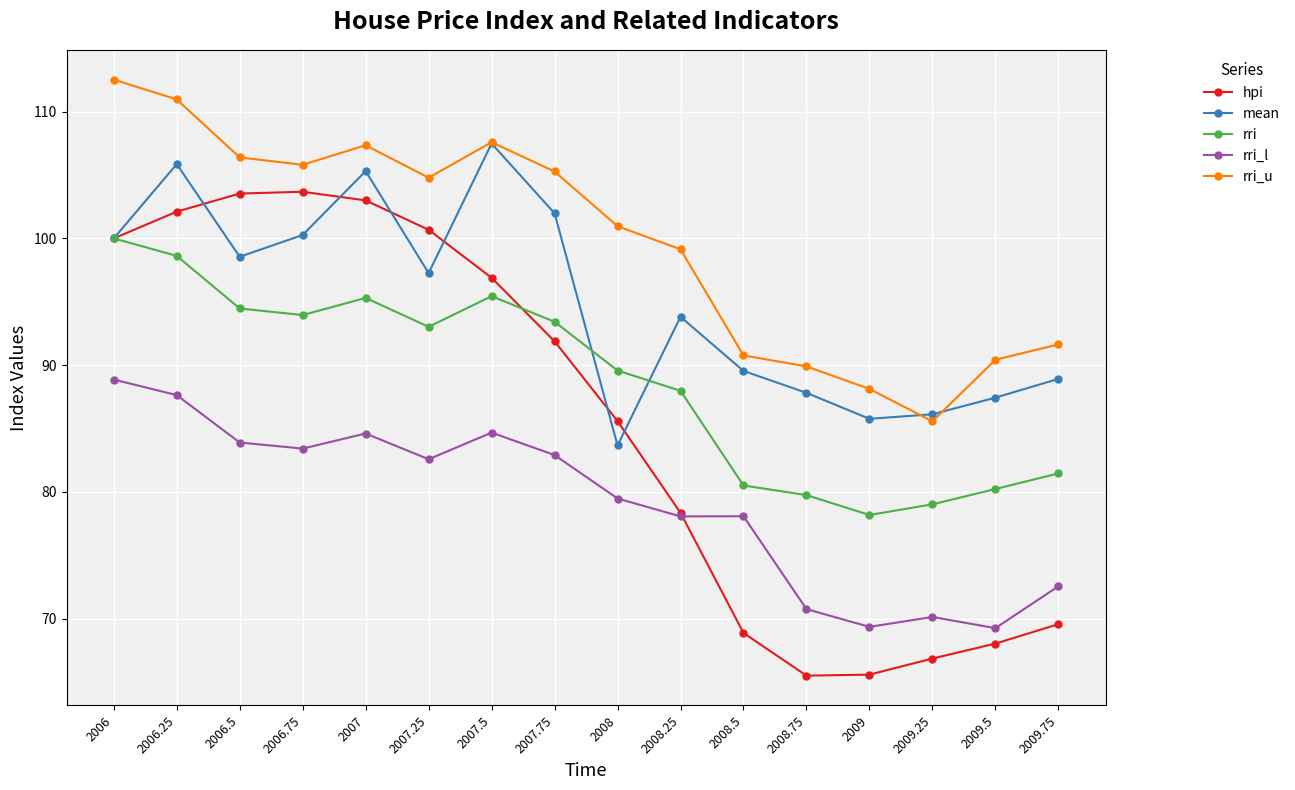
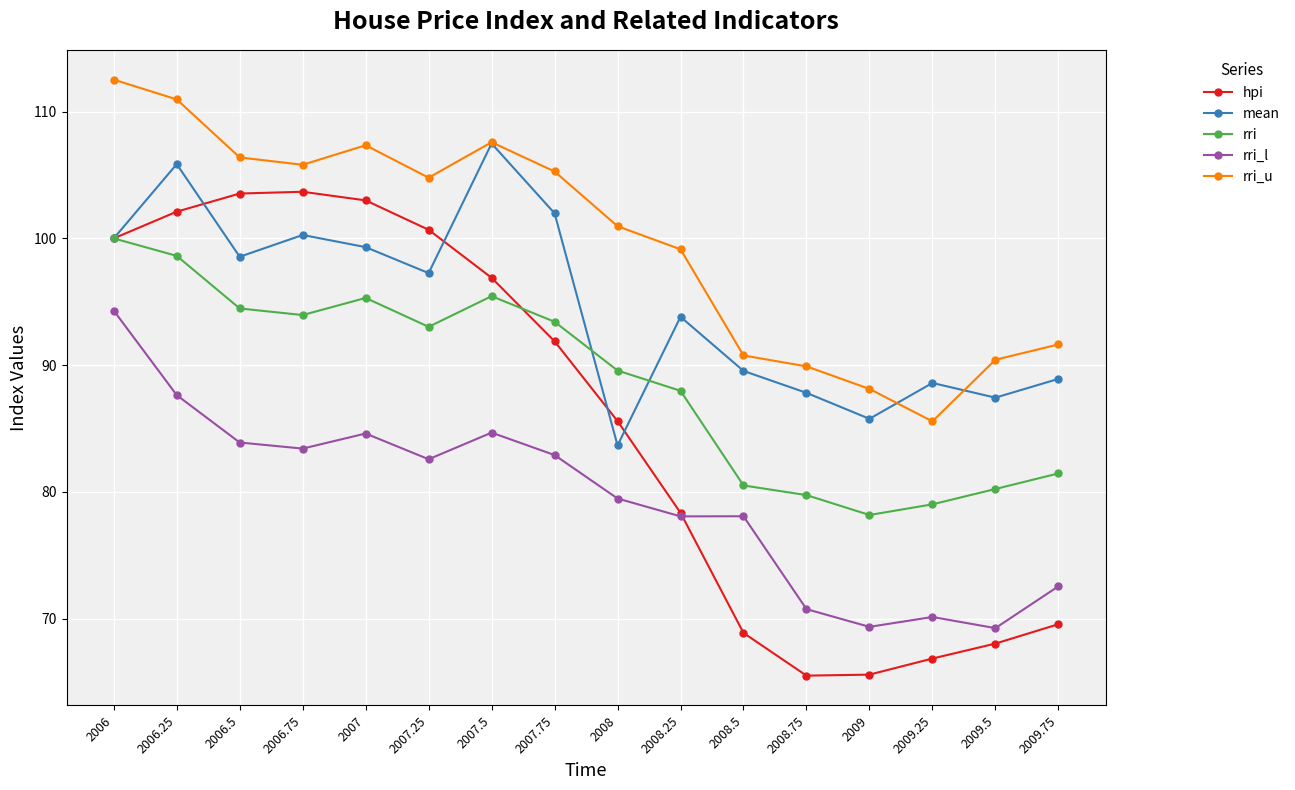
  {
    "hpi": {
      "2006.25": 102.1,
      "2006.5": 103.5,
      "2006.75": 103.7,
      "2007": 103.0,
      "2007.25": 100.7,
      "2007.5": 96.9,
      "2007.75": 91.9,
      "2008": 85.6,
      "2008.25": 78.3,
      "2008.5": 68.9,
      "2008.75": 65.5,
      "2009": 65.6,
      "2009.25": 66.8,
      "2009.5": 68.0,
      "2009.75": 69.6
    },
    "mean": {
      "2006.25": 105.9,
      "2006.5": 98.6,
      "2006.75": 100.3,
-     "2007": 105.3,
+     "2007": 99.3,
      "2007.25": 97.3,
      "2007.75": 102.0,
      "2008": 83.7,
      "2008.25": 93.8,
      "2008.5": 89.5,
      "2008.75": 87.8,
      "2009": 85.8,
-     "2009.25": 86.1,
+     "2009.25": 88.6,
      "2009.5": 87.4,
      "2009.75": 88.9
    },
    "rri": {
      "2006.25": 98.6,
      "2006.5": 94.5,
      "2006.75": 94.0,
      "2007": 95.3,
      "2007.25": 93.0,
      "2007.5": 95.4,
      "2007.75": 93.4,
      "2008": 89.6,
      "2008.25": 88.0,
      "2008.5": 80.5,
      "2008.75": 79.7,
      "2009": 78.2,
      "2009.25": 79.0,
      "2009.5": 80.2,
      "2009.75": 81.5
    },
    "rri_l": {
-     "2006": 88.9,
+     "2006": 94.3,
      "2006.25": 87.6,
      "2006.5": 83.9,
      "2006.75": 83.4,
      "2007": 84.6,
      "2007.25": 82.6,
      "2007.5": 84.7,
      "2007.75": 82.9,
      "2008": 79.5,
      "2008.25": 78.1,
      "2008.5": 78.1,
      "2008.75": 70.7,
      "2009": 69.3,
      "2009.25": 70.1,
      "2009.5": 69.2,
      "2009.75": 72.5
    },
    "rri_u": {
      "2006": 112.5,
      "2006.25": 111.0,
      "2006.5": 106.4,
      "2006.75": 105.8,
      "2007": 107.4,
      "2007.25": 104.8,
      "2007.75": 105.3,
      "2008": 101.0,
      "2008.25": 99.1,
      "2008.5": 90.8,
      "2008.75": 89.9,
      "2009": 88.1,
      "2009.25": 85.6,
      "2009.5": 90.4,
      "2009.75": 91.6
    }
  }
